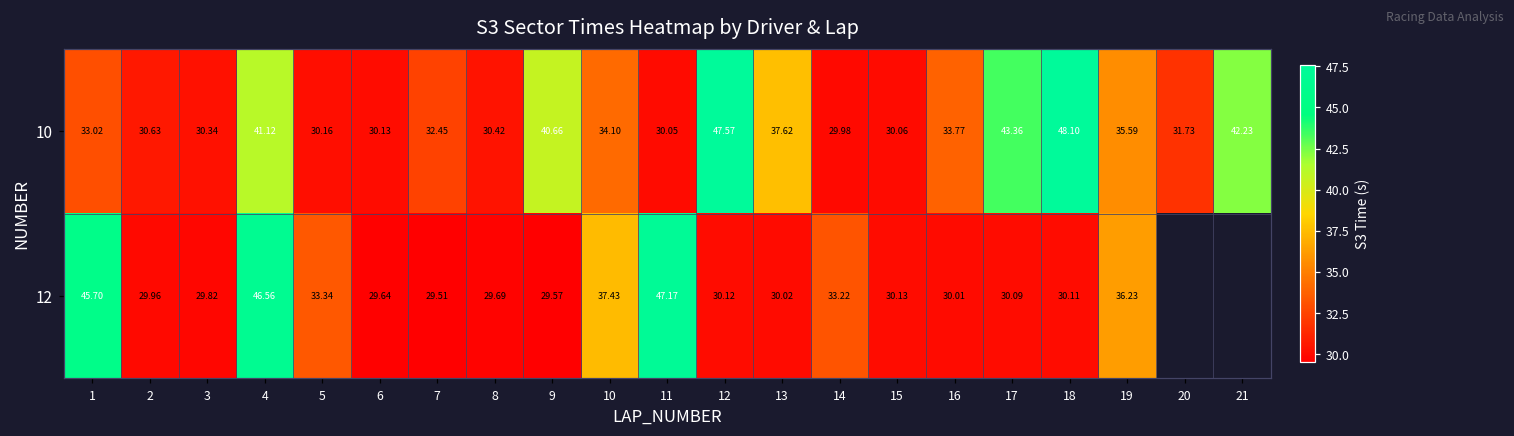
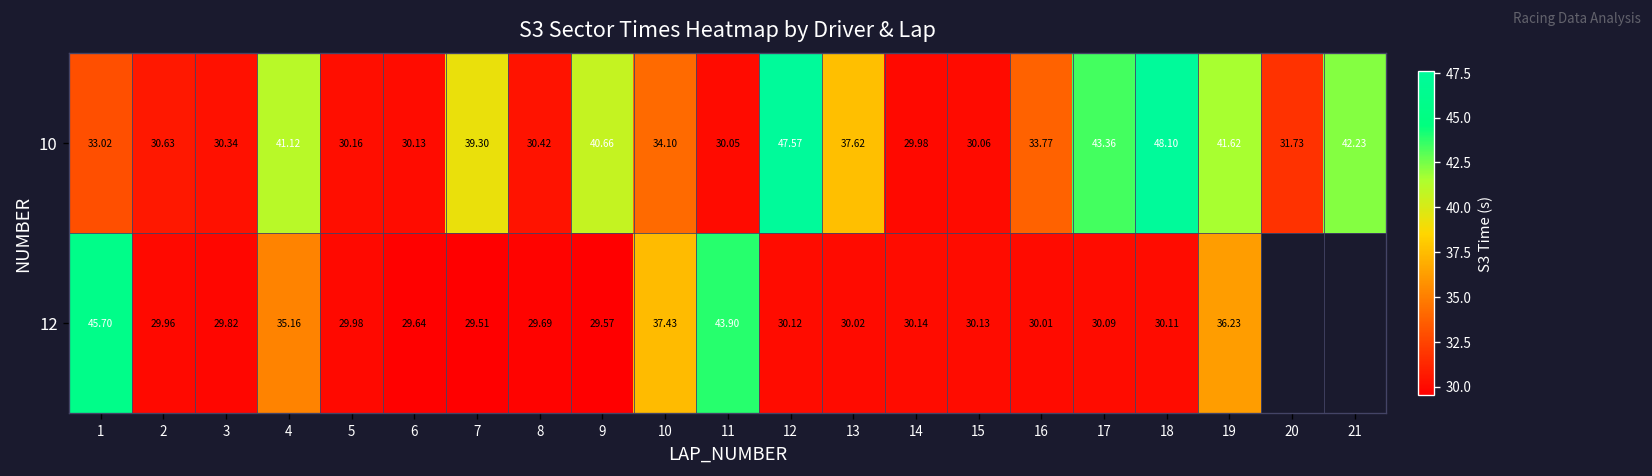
  {
    "10": {
      "1": 33.02,
      "2": 30.63,
      "3": 30.34,
      "4": 41.12,
      "5": 30.16,
      "6": 30.13,
-     "7": 32.45,
+     "7": 39.30,
      "8": 30.42,
      "9": 40.66,
      "10": 34.10,
      "11": 30.05,
      "12": 47.57,
      "13": 37.62,
      "14": 29.98,
      "15": 30.06,
      "16": 33.77,
      "17": 43.36,
      "18": 48.10,
-     "19": 35.59,
+     "19": 41.62,
      "20": 31.73,
      "21": 42.23
    },
    "12": {
      "1": 45.70,
      "2": 29.96,
      "3": 29.82,
-     "4": 46.56,
-     "5": 33.34,
+     "4": 35.16,
+     "5": 29.98,
      "6": 29.64,
      "7": 29.51,
      "8": 29.69,
      "9": 29.57,
      "10": 37.43,
-     "11": 47.17,
+     "11": 43.90,
      "12": 30.12,
      "13": 30.02,
-     "14": 33.22,
+     "14": 30.14,
      "15": 30.13,
      "16": 30.01,
      "17": 30.09,
      "18": 30.11,
      "19": 36.23
    }
  }
